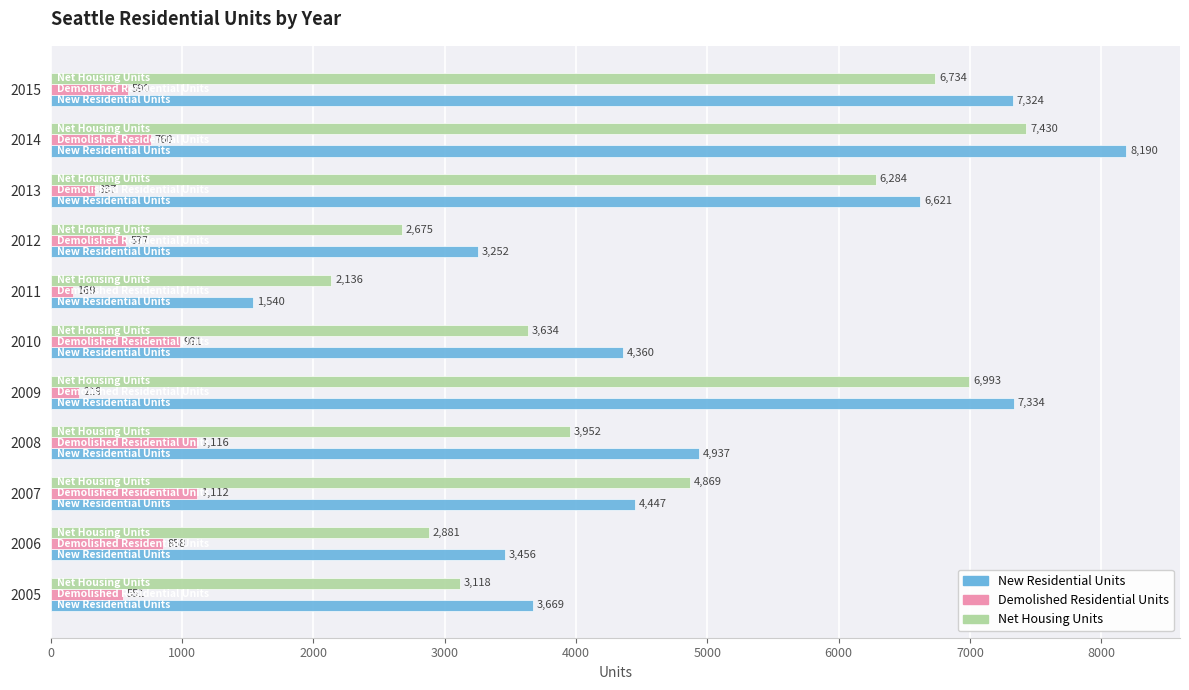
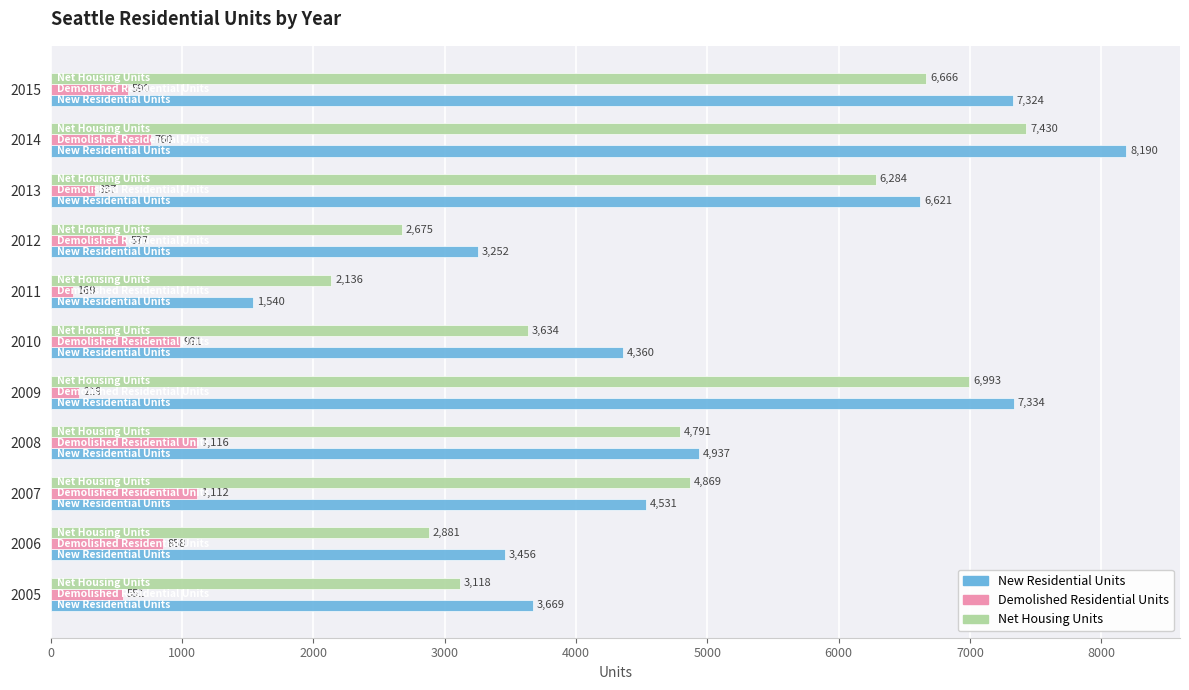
  {
    "New Residential Units": {
      "2015": "7,324",
      "2014": "8,190",
      "2013": "6,621",
      "2012": "3,252",
      "2011": "1,540",
      "2010": "4,360",
      "2009": "7,334",
      "2008": "4,937",
-     "2007": "4,447",
+     "2007": "4,531",
      "2006": "3,456",
      "2005": "3,669"
    },
    "Demolished Residential Units": {
      "2015": "590",
      "2014": "760",
      "2013": "337",
      "2012": "577",
      "2011": "169",
      "2009": "219",
      "2005": "551"
    },
    "Net Housing Units": {
-     "2015": "6,734",
+     "2015": "6,666",
      "2014": "7,430",
      "2013": "6,284",
      "2012": "2,675",
      "2011": "2,136",
      "2010": "3,634",
      "2009": "6,993",
-     "2008": "3,952",
+     "2008": "4,791",
      "2007": "4,869",
      "2006": "2,881",
      "2005": "3,118"
    }
  }
